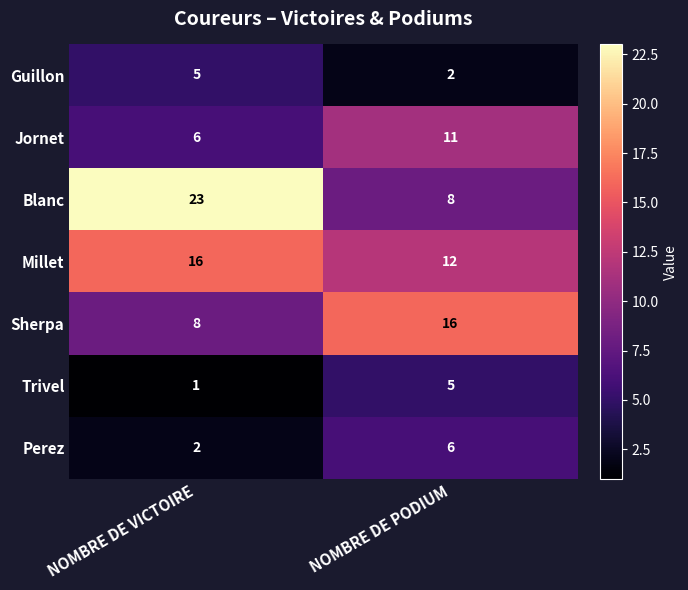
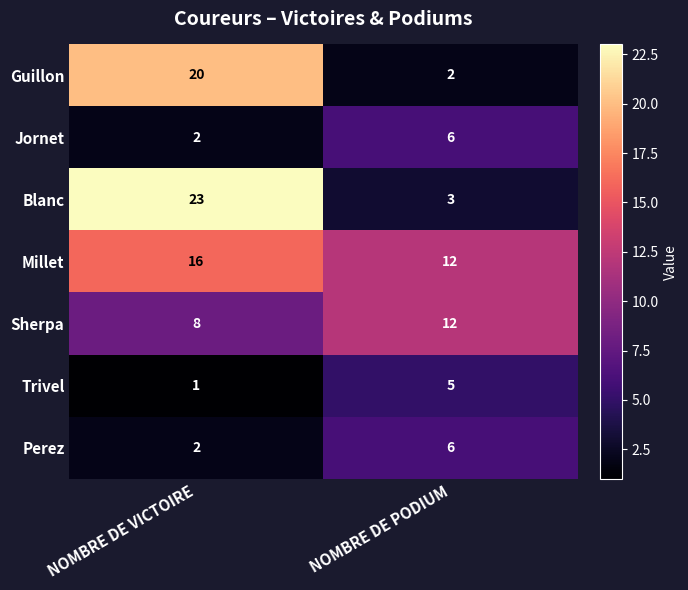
  {
    "Guillon": {
-     "NOMBRE DE VICTOIRE": 5,
+     "NOMBRE DE VICTOIRE": 20,
      "NOMBRE DE PODIUM": 2
    },
    "Jornet": {
-     "NOMBRE DE VICTOIRE": 6,
-     "NOMBRE DE PODIUM": 11
+     "NOMBRE DE VICTOIRE": 2,
+     "NOMBRE DE PODIUM": 6
    },
    "Blanc": {
      "NOMBRE DE VICTOIRE": 23,
-     "NOMBRE DE PODIUM": 8
+     "NOMBRE DE PODIUM": 3
    },
    "Millet": {
      "NOMBRE DE VICTOIRE": 16,
      "NOMBRE DE PODIUM": 12
    },
    "Sherpa": {
      "NOMBRE DE VICTOIRE": 8,
-     "NOMBRE DE PODIUM": 16
+     "NOMBRE DE PODIUM": 12
    },
    "Trivel": {
      "NOMBRE DE VICTOIRE": 1,
      "NOMBRE DE PODIUM": 5
    },
    "Perez": {
      "NOMBRE DE VICTOIRE": 2,
      "NOMBRE DE PODIUM": 6
    }
  }
